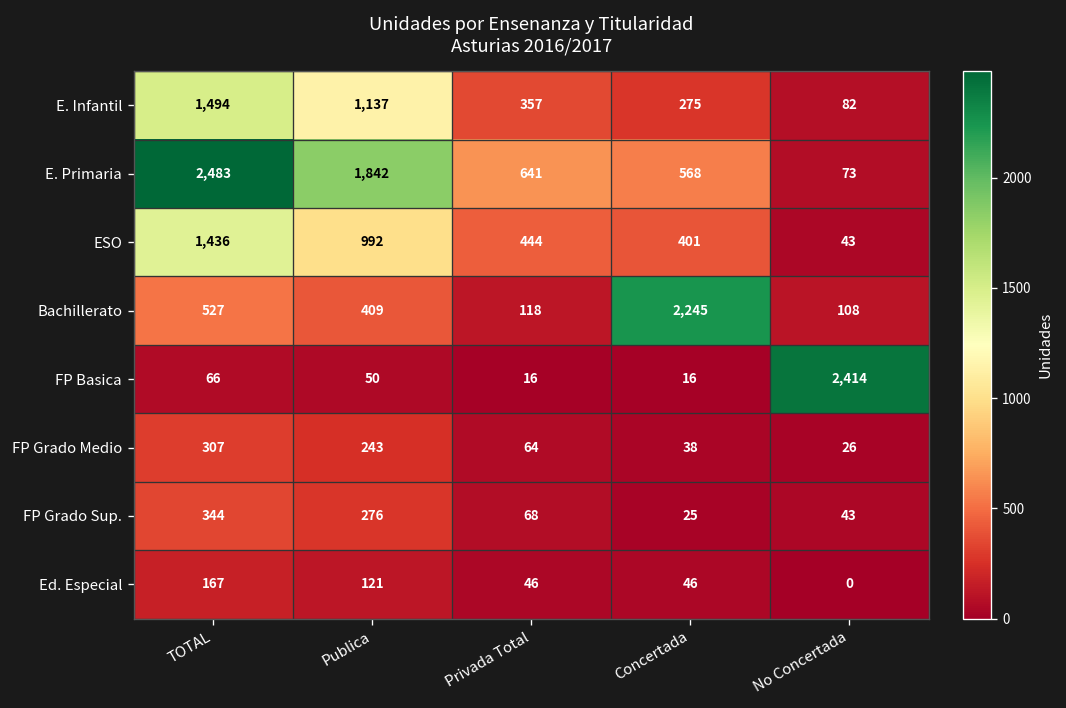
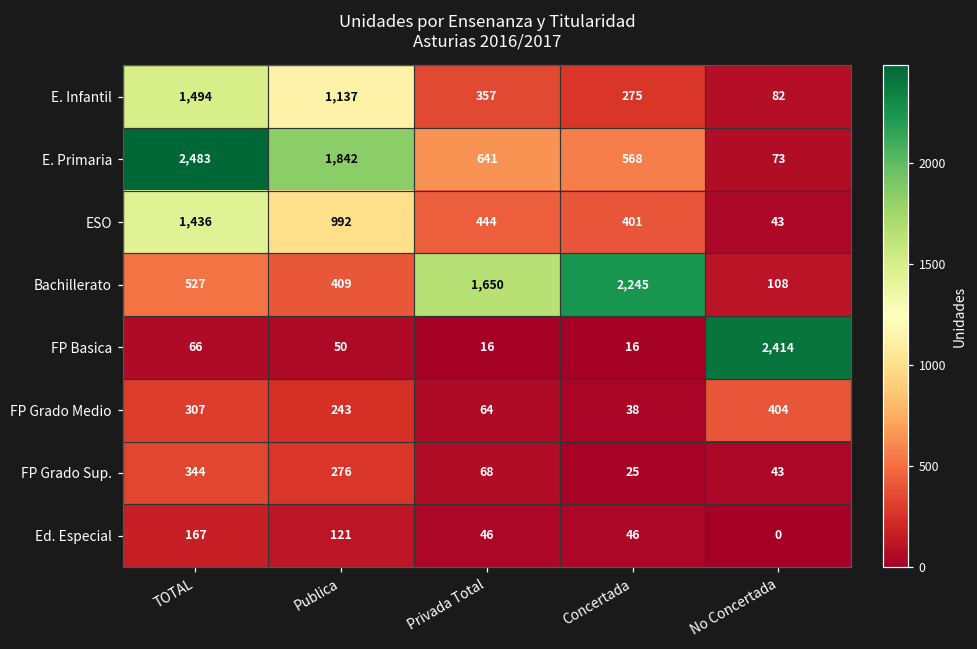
  {
    "E. Infantil": {
      "TOTAL": "1,494",
      "Publica": "1,137",
      "Privada Total": "357",
      "Concertada": "275",
      "No Concertada": "82"
    },
    "E. Primaria": {
      "TOTAL": "2,483",
      "Publica": "1,842",
      "Privada Total": "641",
      "Concertada": "568",
      "No Concertada": "73"
    },
    "ESO": {
      "TOTAL": "1,436",
      "Publica": "992",
      "Privada Total": "444",
      "Concertada": "401",
      "No Concertada": "43"
    },
    "Bachillerato": {
      "TOTAL": "527",
      "Publica": "409",
-     "Privada Total": "118",
+     "Privada Total": "1,650",
      "Concertada": "2,245",
      "No Concertada": "108"
    },
    "FP Basica": {
      "TOTAL": "66",
      "Publica": "50",
      "Privada Total": "16",
      "Concertada": "16",
      "No Concertada": "2,414"
    },
    "FP Grado Medio": {
      "TOTAL": "307",
      "Publica": "243",
      "Privada Total": "64",
      "Concertada": "38",
-     "No Concertada": "26"
+     "No Concertada": "404"
    },
    "FP Grado Sup.": {
      "TOTAL": "344",
      "Publica": "276",
      "Privada Total": "68",
      "Concertada": "25",
      "No Concertada": "43"
    },
    "Ed. Especial": {
      "TOTAL": "167",
      "Publica": "121",
      "Privada Total": "46",
      "Concertada": "46",
      "No Concertada": "0"
    }
  }
